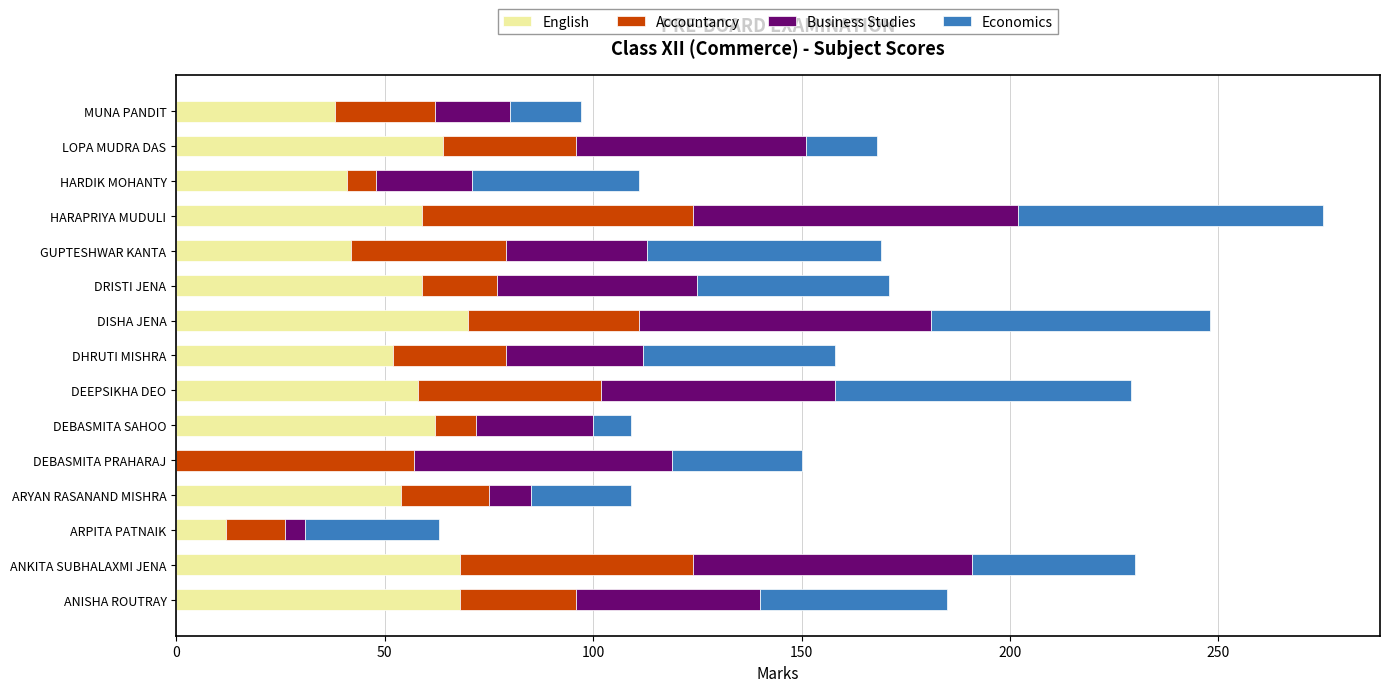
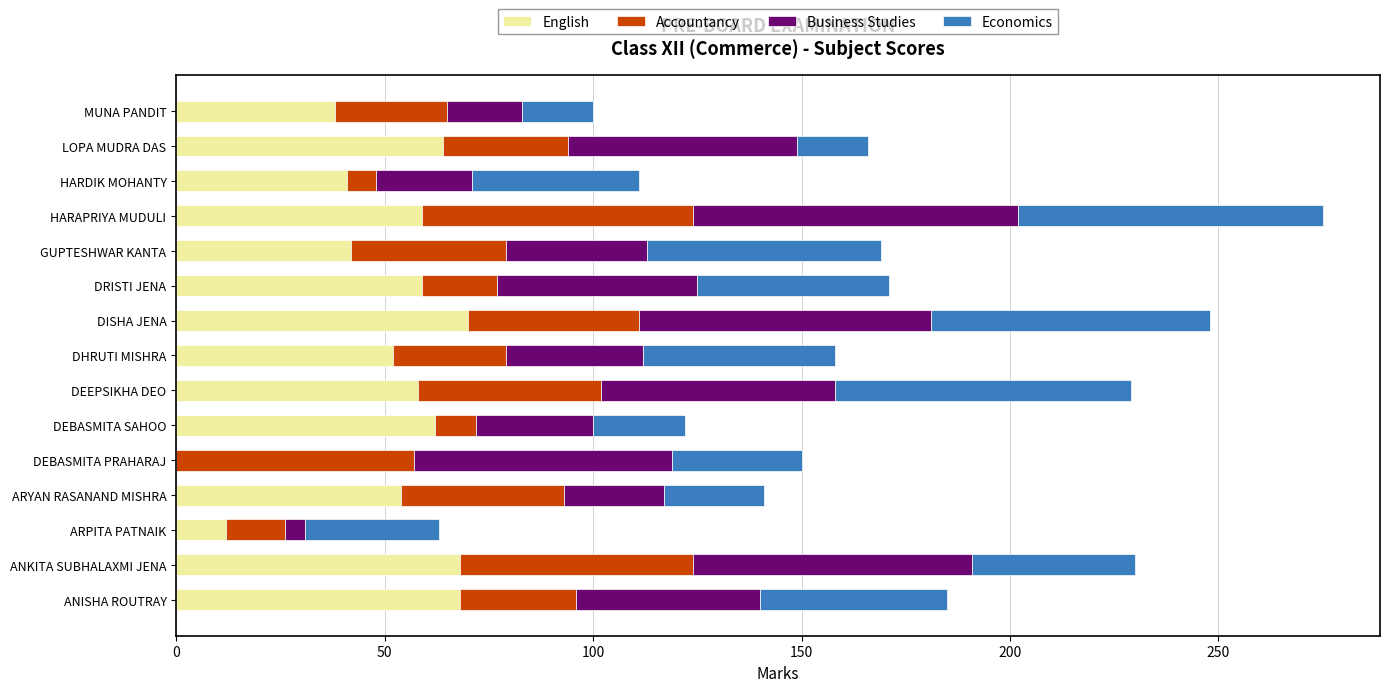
  {
    "English": {
      "MUNA PANDIT": 38,
      "LOPA MUDRA DAS": 64,
      "HARDIK MOHANTY": 41,
      "HARAPRIYA MUDULI": 59,
      "GUPTESHWAR KANTA": 42,
      "DRISTI JENA": 59,
      "DISHA JENA": 70,
      "DHRUTI MISHRA": 52,
      "DEEPSIKHA DEO": 58,
      "DEBASMITA SAHOO": 62,
      "DEBASMITA PRAHARAJ": 0,
      "ARYAN RASANAND MISHRA": 54,
      "ARPITA PATNAIK": 12,
      "ANKITA SUBHALAXMI JENA": 68,
      "ANISHA ROUTRAY": 68
    },
    "Accountancy": {
-     "MUNA PANDIT": 24,
-     "LOPA MUDRA DAS": 32,
+     "MUNA PANDIT": 27,
+     "LOPA MUDRA DAS": 30,
      "HARDIK MOHANTY": 7,
      "HARAPRIYA MUDULI": 65,
      "GUPTESHWAR KANTA": 37,
      "DRISTI JENA": 18,
      "DISHA JENA": 41,
      "DHRUTI MISHRA": 27,
      "DEEPSIKHA DEO": 44,
      "DEBASMITA SAHOO": 10,
      "DEBASMITA PRAHARAJ": 57,
-     "ARYAN RASANAND MISHRA": 21,
+     "ARYAN RASANAND MISHRA": 39,
      "ARPITA PATNAIK": 14,
      "ANKITA SUBHALAXMI JENA": 56,
      "ANISHA ROUTRAY": 28
    },
    "Business Studies": {
      "MUNA PANDIT": 18,
      "LOPA MUDRA DAS": 55,
      "HARDIK MOHANTY": 23,
      "HARAPRIYA MUDULI": 78,
      "GUPTESHWAR KANTA": 34,
      "DRISTI JENA": 48,
      "DISHA JENA": 70,
      "DHRUTI MISHRA": 33,
      "DEEPSIKHA DEO": 56,
      "DEBASMITA SAHOO": 28,
      "DEBASMITA PRAHARAJ": 62,
-     "ARYAN RASANAND MISHRA": 10,
+     "ARYAN RASANAND MISHRA": 24,
      "ARPITA PATNAIK": 5,
      "ANKITA SUBHALAXMI JENA": 67,
      "ANISHA ROUTRAY": 44
    },
    "Economics": {
      "MUNA PANDIT": 17,
      "LOPA MUDRA DAS": 17,
      "HARDIK MOHANTY": 40,
      "HARAPRIYA MUDULI": 73,
      "GUPTESHWAR KANTA": 56,
      "DRISTI JENA": 46,
      "DISHA JENA": 67,
      "DHRUTI MISHRA": 46,
      "DEEPSIKHA DEO": 71,
-     "DEBASMITA SAHOO": 9,
+     "DEBASMITA SAHOO": 22,
      "DEBASMITA PRAHARAJ": 31,
      "ARYAN RASANAND MISHRA": 24,
      "ARPITA PATNAIK": 32,
      "ANKITA SUBHALAXMI JENA": 39,
      "ANISHA ROUTRAY": 45
    }
  }
